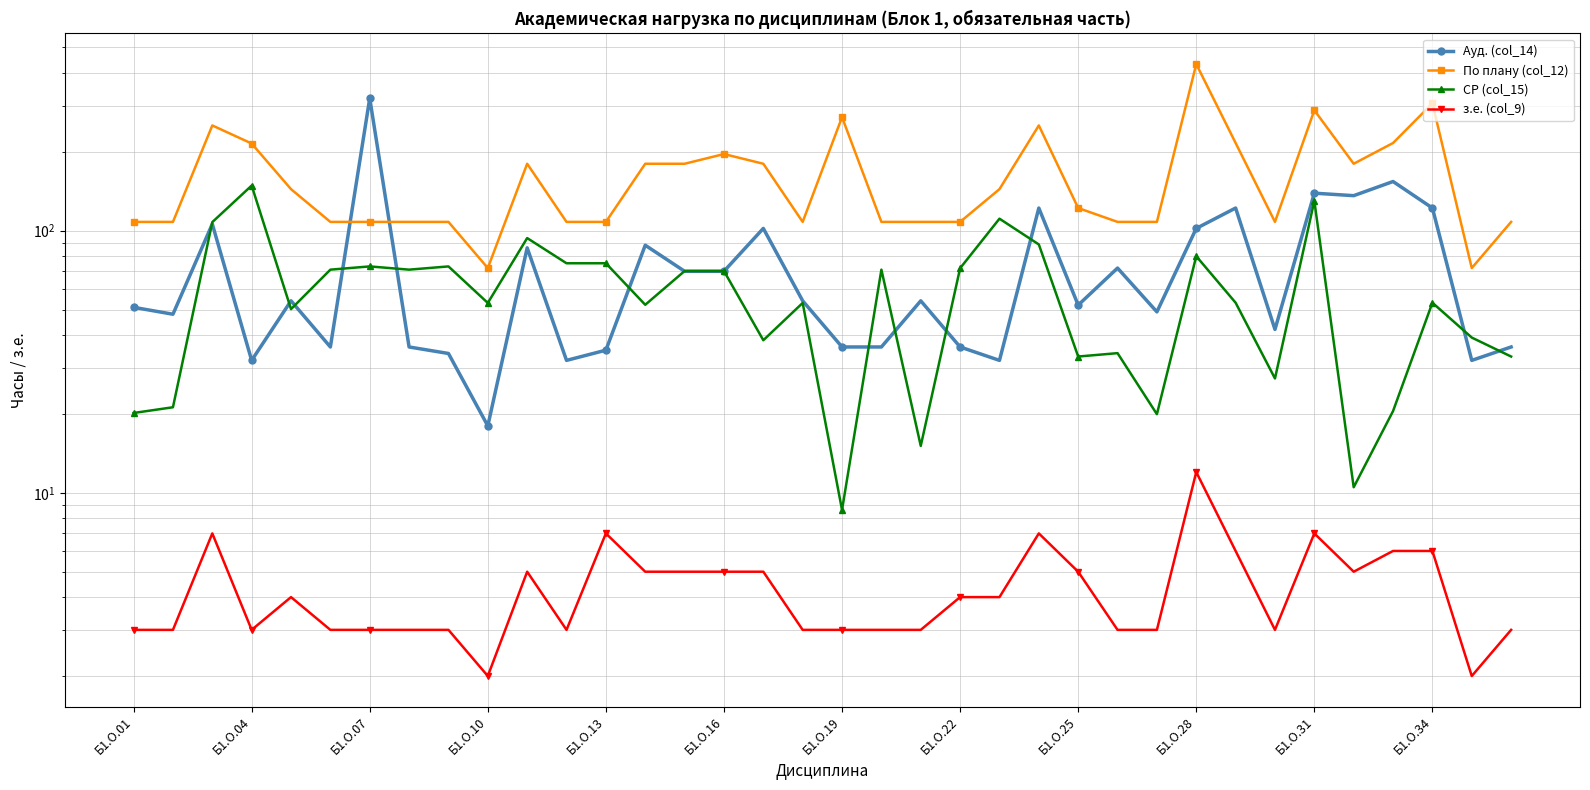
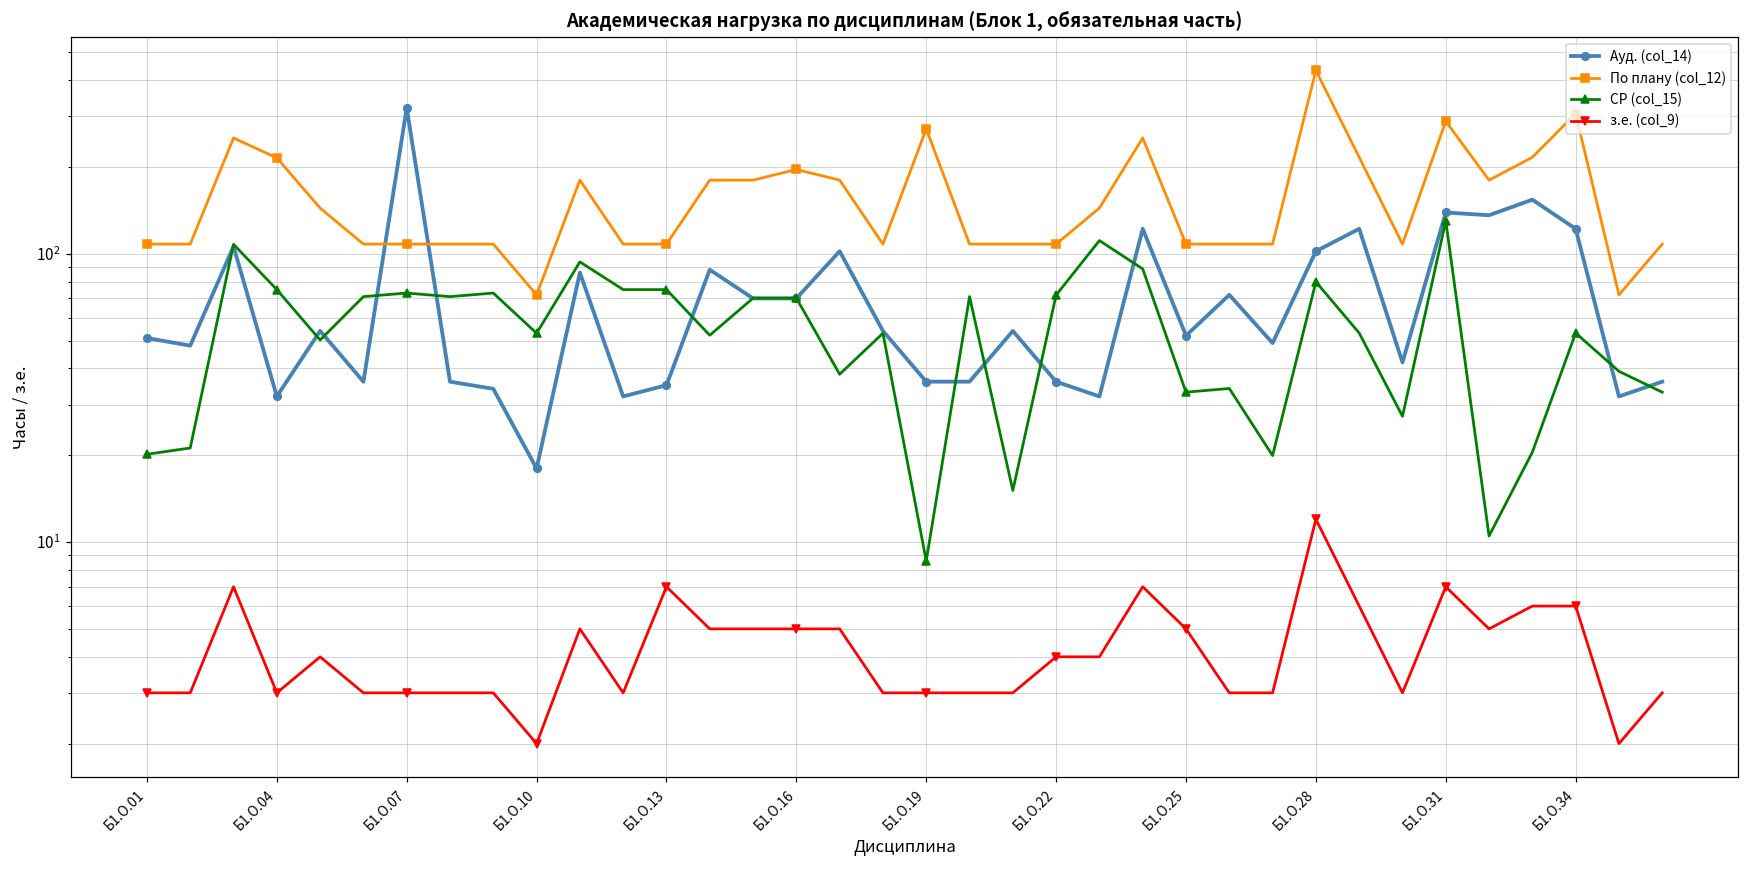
  {
    "Ауд. (col_14)": {
      "Б1.О.01": 51,
      "Б1.О.04": 32,
      "Б1.О.07": 320,
      "Б1.О.10": 18,
      "Б1.О.13": 35,
      "Б1.О.19": 36,
      "Б1.О.22": 36,
      "Б1.О.25": 52,
      "Б1.О.28": 102,
      "Б1.О.31": 140,
      "Б1.О.34": 120
    },
    "По плану (col_12)": {
      "Б1.О.01": 108,
      "Б1.О.04": 220,
      "Б1.О.07": 108,
      "Б1.О.10": 72,
      "Б1.О.13": 108,
      "Б1.О.16": 200,
      "Б1.О.19": 270,
      "Б1.О.22": 108,
-     "Б1.О.25": 120,
+     "Б1.О.25": 108,
      "Б1.О.28": 430,
      "Б1.О.31": 290
    },
    "СР (col_15)": {
      "Б1.О.01": 20,
-     "Б1.О.04": 150,
+     "Б1.О.04": 75,
      "Б1.О.07": 73,
      "Б1.О.10": 53,
      "Б1.О.13": 75,
      "Б1.О.19": 8.6,
      "Б1.О.22": 72,
      "Б1.О.25": 33,
      "Б1.О.28": 80,
      "Б1.О.31": 130,
      "Б1.О.34": 53
    },
    "з.е. (col_9)": {
      "Б1.О.01": 3,
      "Б1.О.04": 3,
      "Б1.О.07": 3,
      "Б1.О.10": 2,
      "Б1.О.13": 7,
      "Б1.О.16": 5,
      "Б1.О.19": 3,
      "Б1.О.22": 4,
      "Б1.О.25": 5,
      "Б1.О.28": 12,
      "Б1.О.31": 7,
      "Б1.О.34": 6
    }
  }
